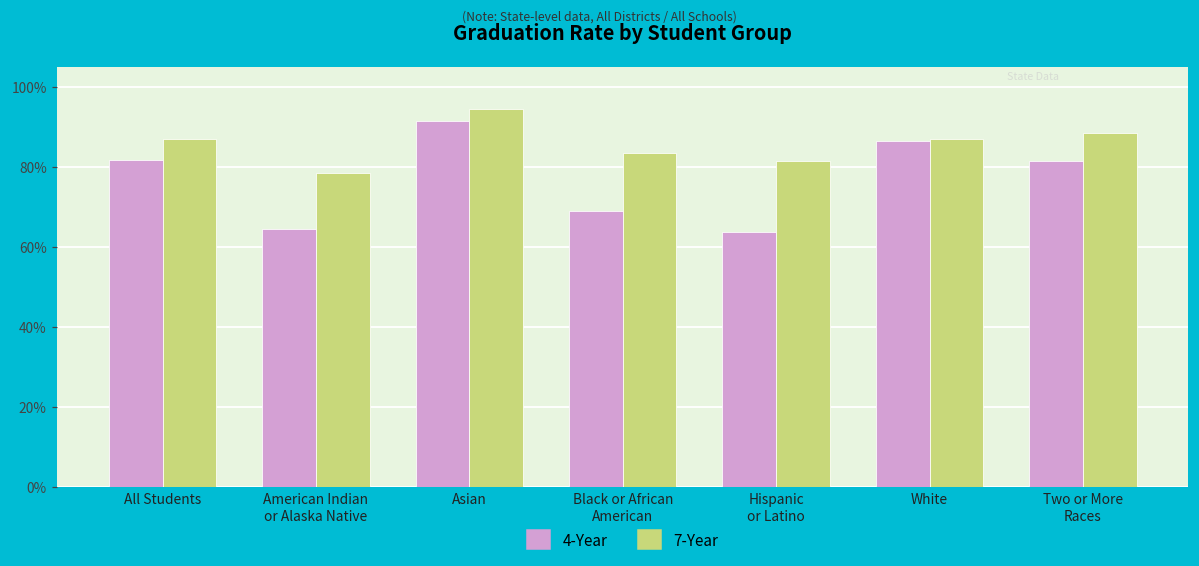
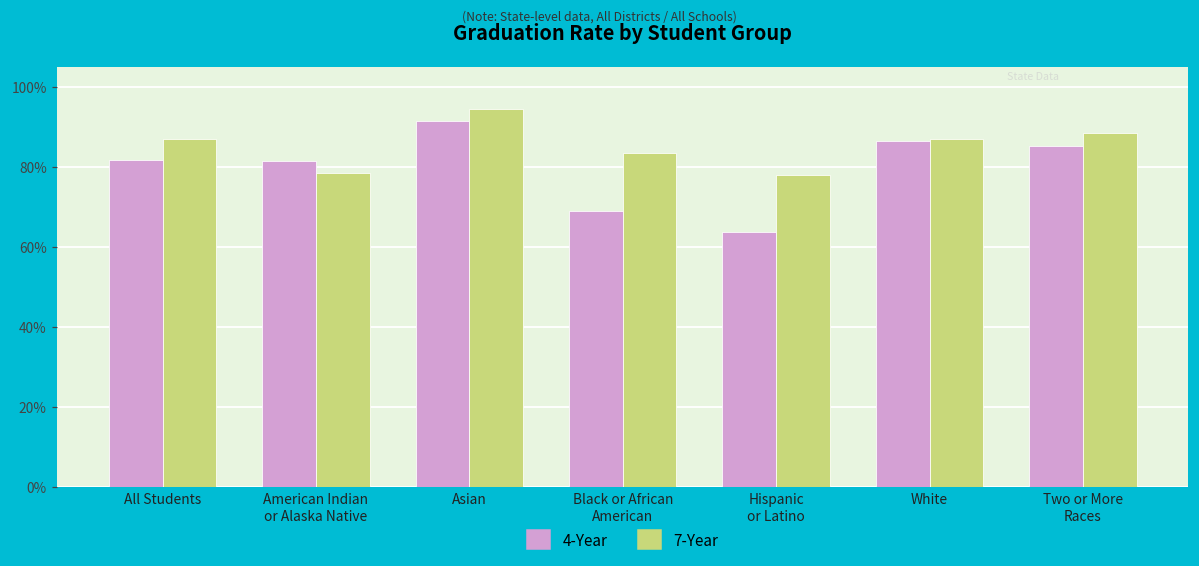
  {
    "4-Year": {
      "All Students": "82%",
-     "American Indian or Alaska Native": "65%",
+     "American Indian or Alaska Native": "82%",
      "Asian": "92%",
      "Black or African American": "69%",
      "Hispanic or Latino": "64%",
      "White": "87%",
-     "Two or More Races": "82%"
+     "Two or More Races": "85%"
    },
    "7-Year": {
      "All Students": "87%",
      "American Indian or Alaska Native": "79%",
      "Asian": "95%",
      "Black or African American": "83%",
-     "Hispanic or Latino": "82%",
+     "Hispanic or Latino": "78%",
      "White": "87%",
      "Two or More Races": "89%"
    }
  }
